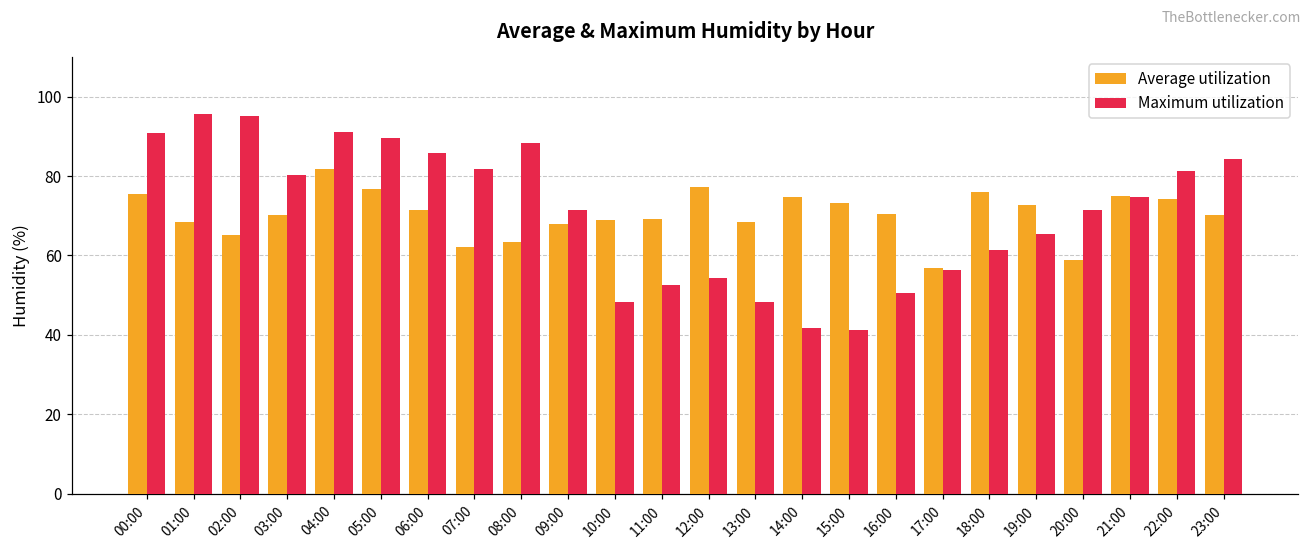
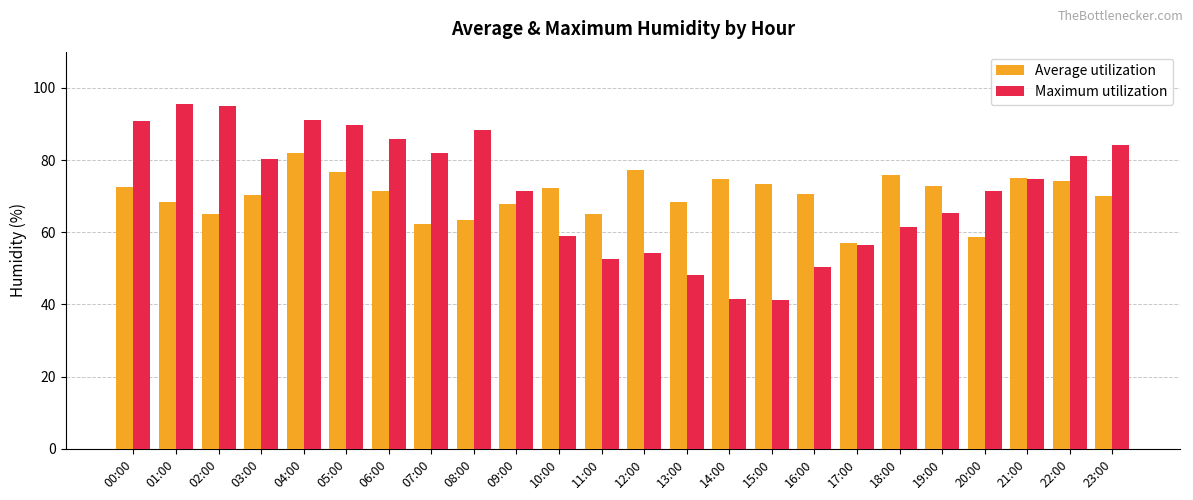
  {
    "Average utilization": {
-     "00:00": 75,
+     "00:00": 72,
      "01:00": 68,
      "02:00": 65,
      "03:00": 70,
      "04:00": 82,
      "05:00": 77,
      "06:00": 71,
      "07:00": 62,
      "08:00": 63,
      "09:00": 68,
-     "10:00": 69,
-     "11:00": 69,
+     "10:00": 72,
+     "11:00": 65,
      "12:00": 77,
      "13:00": 68,
      "14:00": 75,
      "15:00": 73,
      "16:00": 71,
      "17:00": 57,
      "18:00": 76,
      "19:00": 73,
      "20:00": 59,
      "21:00": 75,
      "22:00": 74,
      "23:00": 70
    },
    "Maximum utilization": {
      "00:00": 91,
      "01:00": 96,
      "02:00": 95,
      "03:00": 80,
      "04:00": 91,
      "05:00": 90,
      "06:00": 86,
      "07:00": 82,
      "08:00": 88,
      "09:00": 72,
-     "10:00": 48,
+     "10:00": 59,
      "11:00": 53,
      "12:00": 54,
      "13:00": 48,
      "14:00": 42,
      "15:00": 41,
      "16:00": 51,
      "17:00": 56,
      "18:00": 61,
      "19:00": 65,
      "20:00": 72,
      "21:00": 75,
      "22:00": 81,
      "23:00": 84
    }
  }
